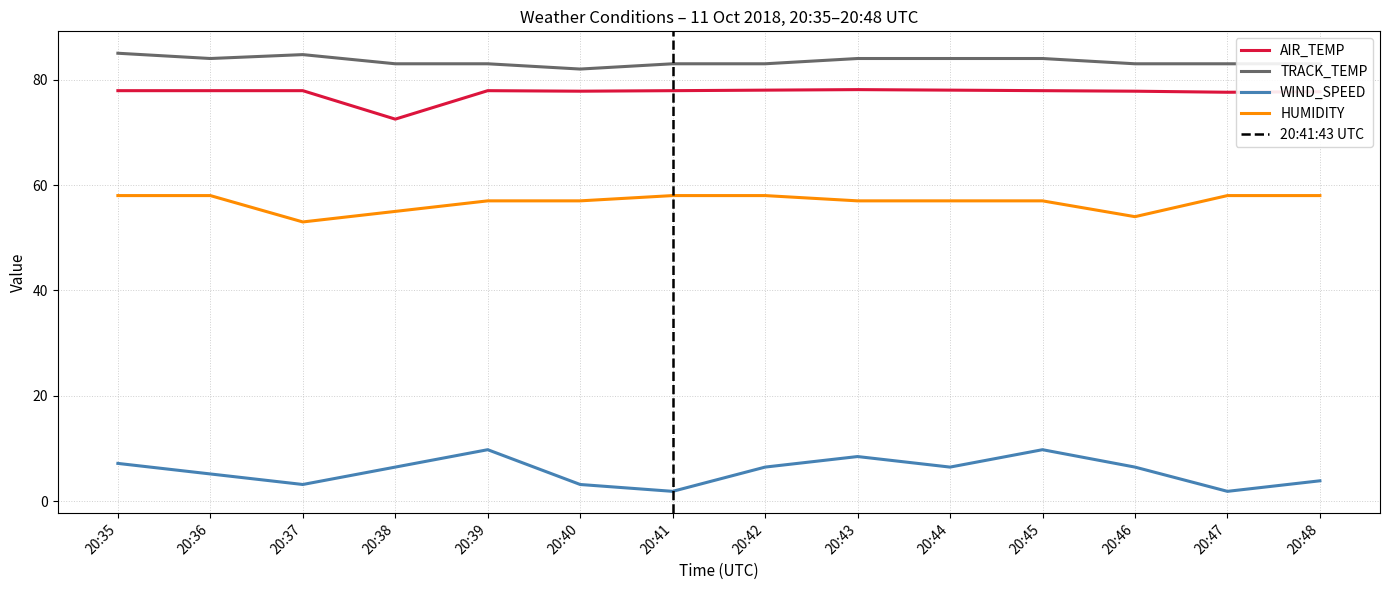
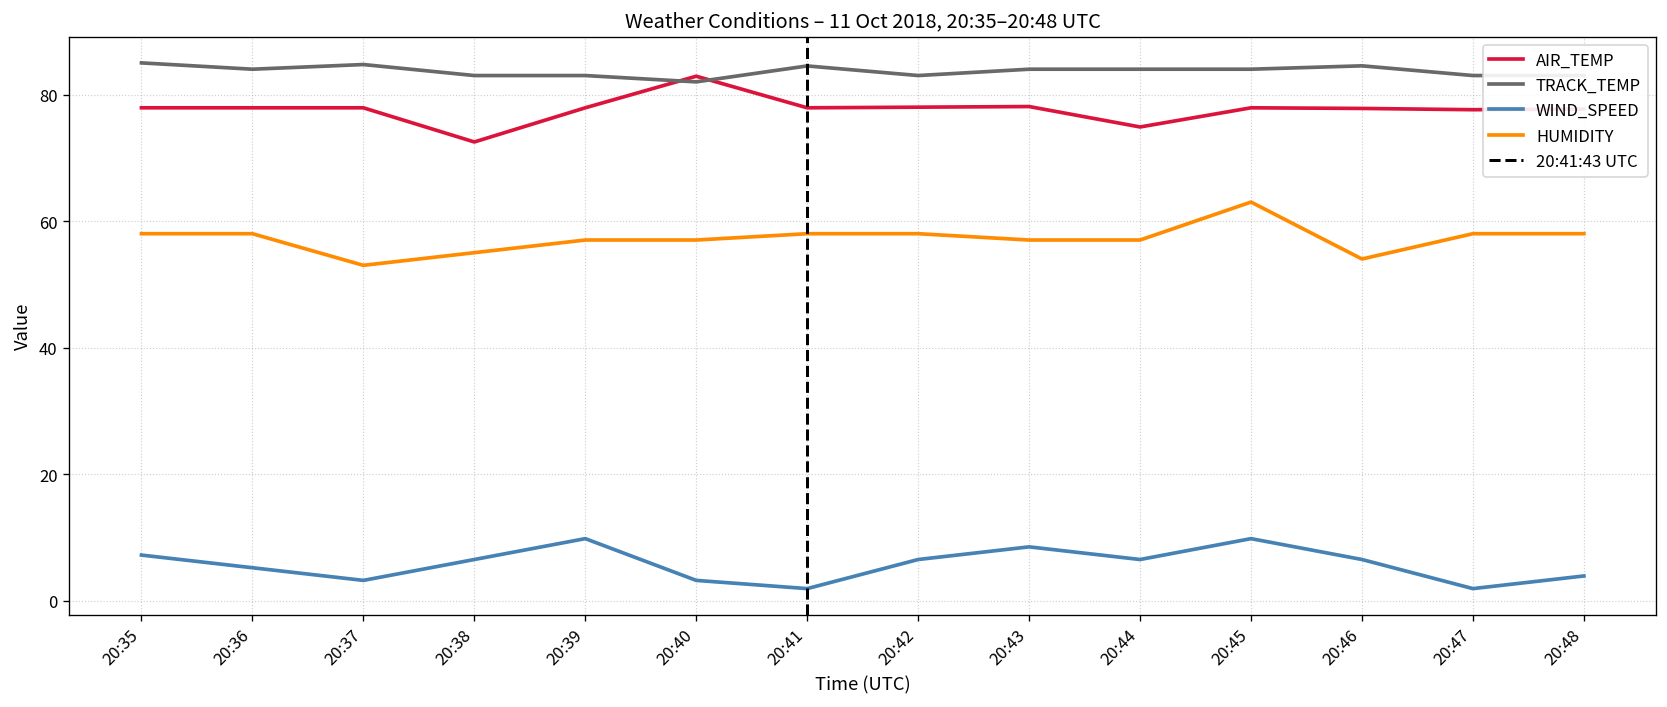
  {
    "AIR_TEMP": {
      "20:35": 78,
      "20:36": 78,
      "20:37": 78,
      "20:38": 73,
      "20:39": 78,
-     "20:40": 78,
+     "20:40": 83,
      "20:41": 78,
      "20:42": 78,
      "20:43": 78,
-     "20:44": 78,
+     "20:44": 75,
      "20:45": 78,
      "20:46": 78,
      "20:47": 78
    },
    "TRACK_TEMP": {
      "20:35": 85,
      "20:36": 84,
      "20:37": 85,
      "20:38": 83,
      "20:39": 83,
      "20:40": 82,
-     "20:41": 83,
+     "20:41": 85,
      "20:42": 83,
      "20:43": 84,
      "20:44": 84,
      "20:45": 84,
-     "20:46": 83,
+     "20:46": 85,
      "20:47": 83
    },
    "WIND_SPEED": {
      "20:35": 7,
      "20:36": 5,
      "20:37": 3,
      "20:38": 7,
      "20:39": 10,
      "20:40": 3,
      "20:41": 2,
      "20:42": 7,
      "20:43": 9,
      "20:44": 7,
      "20:45": 10,
      "20:46": 7,
      "20:47": 2,
      "20:48": 4
    },
    "HUMIDITY": {
      "20:35": 58,
      "20:36": 58,
      "20:37": 53,
      "20:38": 55,
      "20:39": 57,
      "20:40": 57,
      "20:41": 58,
      "20:42": 58,
      "20:43": 57,
      "20:44": 57,
-     "20:45": 57,
+     "20:45": 63,
      "20:46": 54,
      "20:47": 58,
      "20:48": 58
    }
  }
